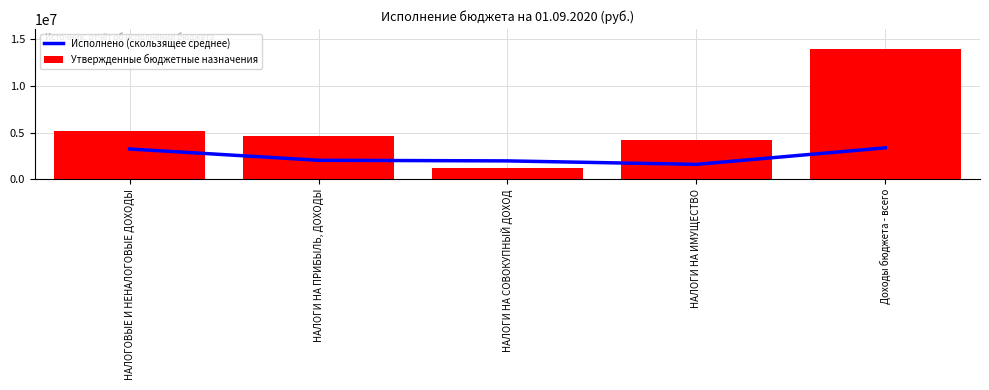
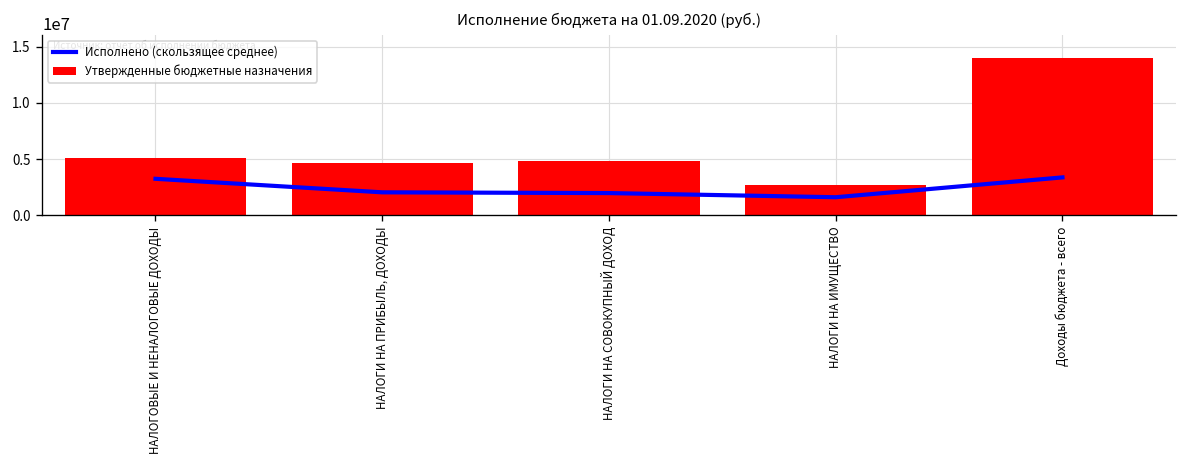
  {
    "Исполнено (скользящее среднее)": {
      "НАЛОГОВЫЕ И НЕНАЛОГОВЫЕ ДОХОДЫ": 3000000,
      "НАЛОГИ НА ПРИБЫЛЬ, ДОХОДЫ": 2000000,
      "НАЛОГИ НА СОВОКУПНЫЙ ДОХОД": 2000000,
      "НАЛОГИ НА ИМУЩЕСТВО": 2000000,
      "Доходы бюджета - всего": 3000000
    },
    "Утвержденные бюджетные назначения": {
      "НАЛОГОВЫЕ И НЕНАЛОГОВЫЕ ДОХОДЫ": 5000000,
      "НАЛОГИ НА ПРИБЫЛЬ, ДОХОДЫ": 5000000,
-     "НАЛОГИ НА СОВОКУПНЫЙ ДОХОД": 1000000,
-     "НАЛОГИ НА ИМУЩЕСТВО": 4000000,
+     "НАЛОГИ НА СОВОКУПНЫЙ ДОХОД": 5000000,
+     "НАЛОГИ НА ИМУЩЕСТВО": 3000000,
      "Доходы бюджета - всего": 14000000
    }
  }
